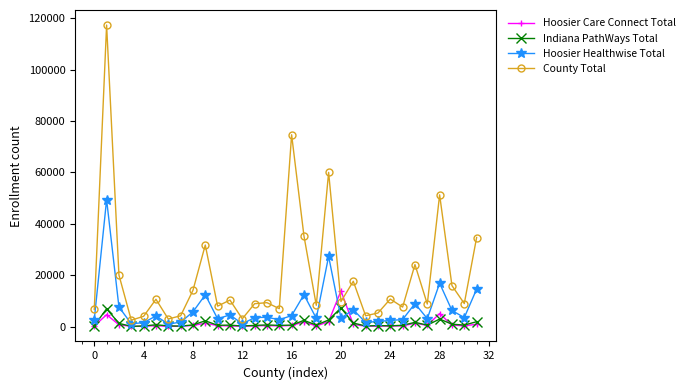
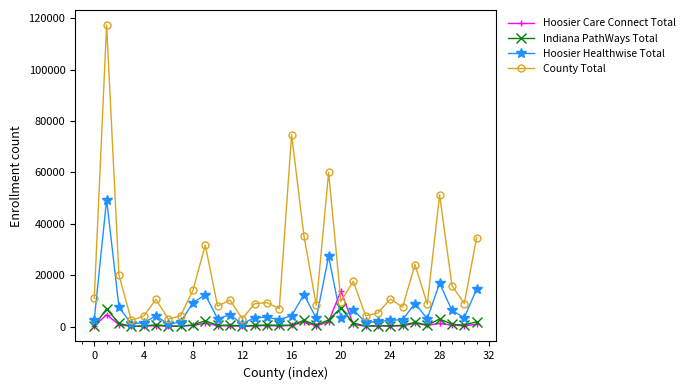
  {
    "Hoosier Care Connect Total": {
      "20": 14000,
-     "28": 5000
+     "28": 1000
    },
    "Indiana PathWays Total": {
      "20": 7000,
      "28": 3000
    },
    "Hoosier Healthwise Total": {
      "0": 3000,
      "4": 2000,
-     "8": 6000,
+     "8": 9000,
      "16": 4000,
      "20": 3000,
      "24": 2000,
      "28": 17000
    },
    "County Total": {
-     "0": 7000,
+     "0": 11000,
      "4": 4000,
      "8": 14000,
      "12": 3000,
      "16": 75000,
      "20": 10000,
      "24": 11000,
      "28": 51000
    }
  }
